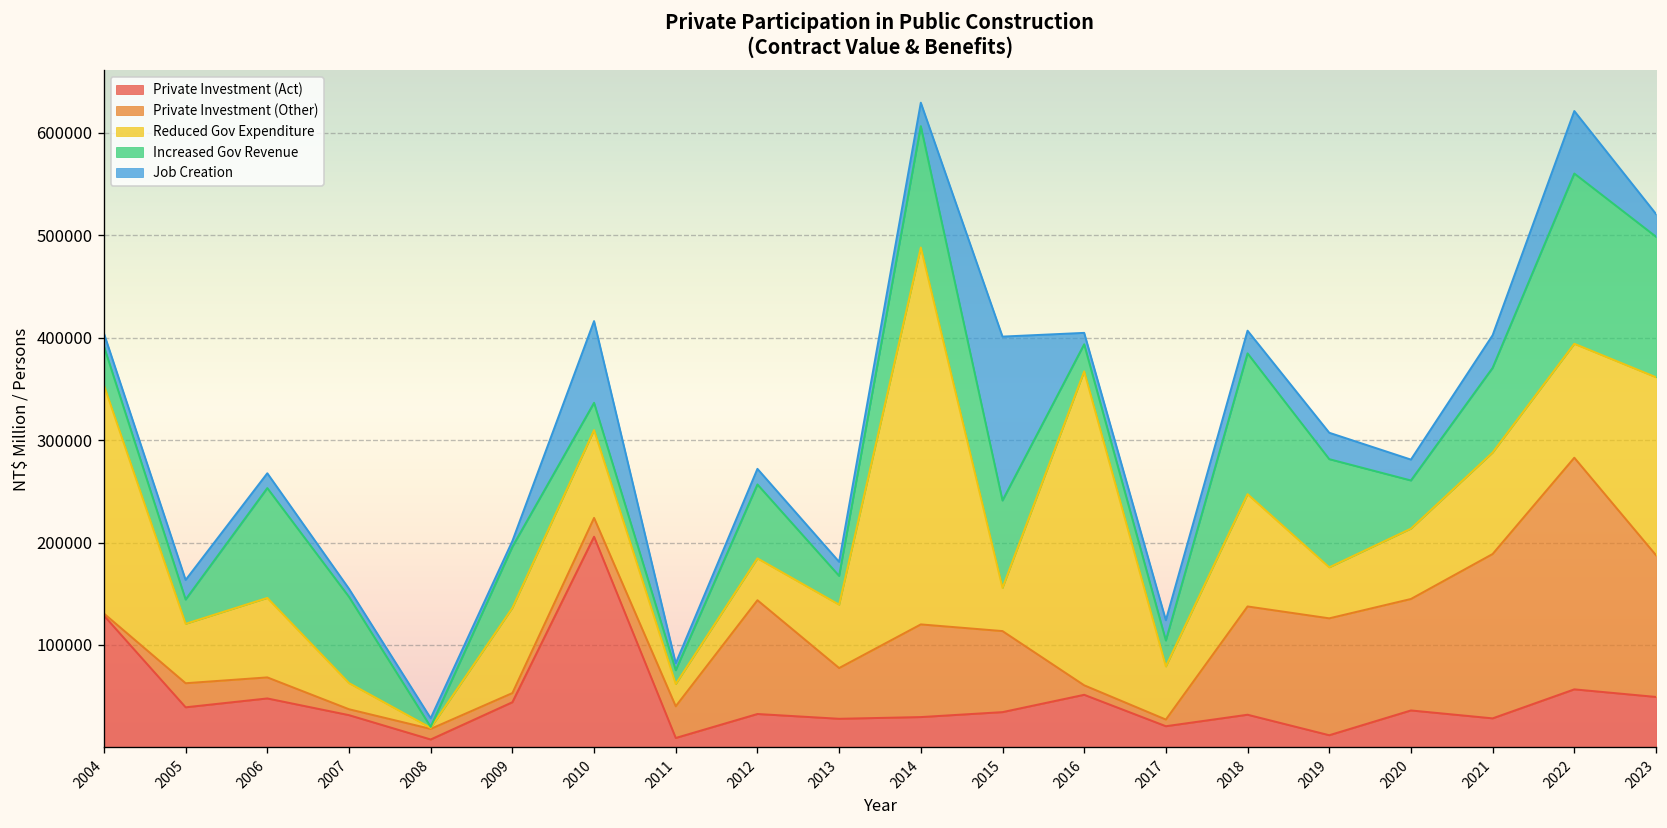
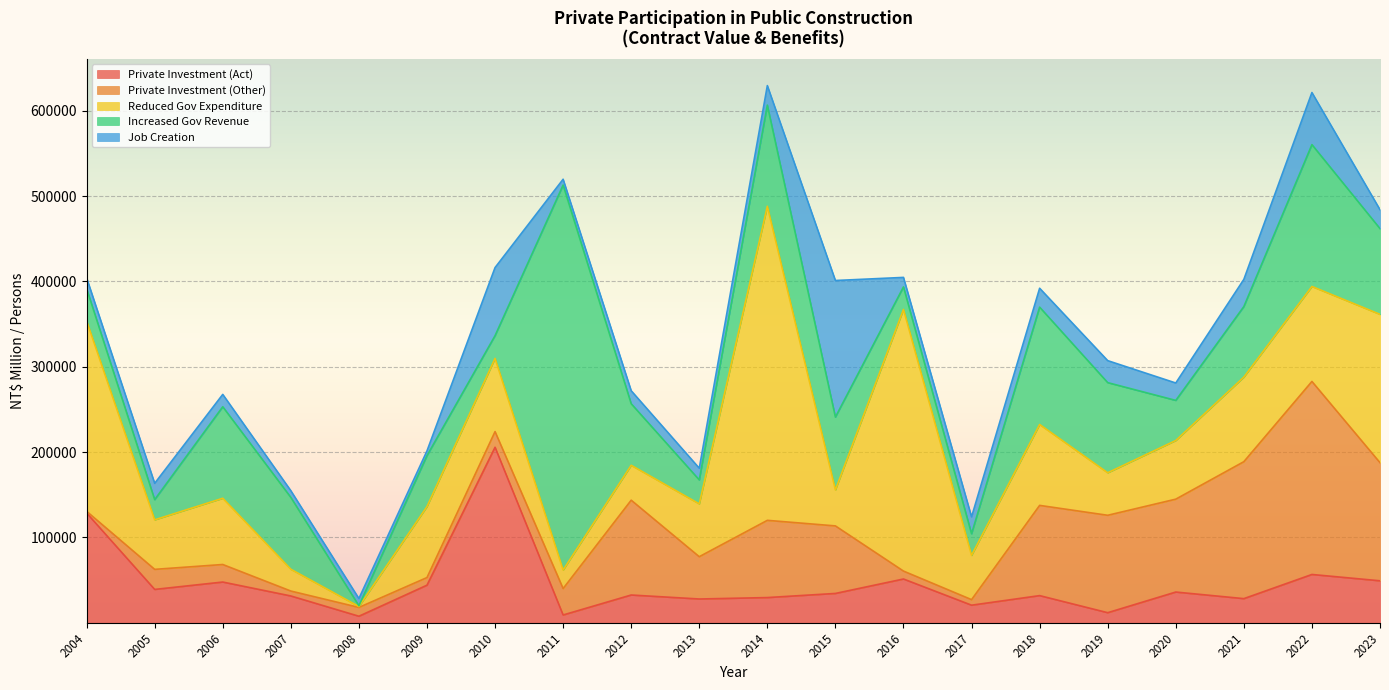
  {
    "Reduced Gov Expenditure": {
      "2004": 220000,
      "2005": 60000,
      "2006": 80000,
      "2007": 30000,
      "2009": 80000,
      "2010": 90000,
      "2011": 20000,
      "2012": 40000,
      "2013": 60000,
      "2014": 370000,
      "2015": 40000,
      "2016": 310000,
      "2017": 50000,
-     "2018": 110000,
+     "2018": 90000,
      "2019": 50000,
      "2020": 70000,
      "2021": 100000,
      "2022": 110000,
      "2023": 170000
    },
    "Increased Gov Revenue": {
      "2004": 40000,
      "2005": 20000,
      "2006": 110000,
      "2007": 80000,
      "2009": 60000,
      "2010": 30000,
-     "2011": 10000,
+     "2011": 450000,
      "2012": 70000,
      "2013": 30000,
      "2014": 120000,
      "2015": 90000,
      "2016": 30000,
      "2017": 30000,
      "2018": 140000,
      "2019": 110000,
      "2020": 50000,
      "2021": 80000,
      "2022": 170000,
-     "2023": 140000
+     "2023": 100000
    },
    "Job Creation": {
      "2004": 10000,
      "2005": 20000,
      "2006": 10000,
      "2007": 10000,
      "2008": 10000,
      "2009": 10000,
      "2010": 80000,
      "2011": 10000,
      "2012": 20000,
      "2013": 10000,
      "2014": 20000,
      "2015": 160000,
      "2016": 10000,
      "2017": 20000,
      "2018": 20000,
      "2019": 30000,
      "2020": 20000,
      "2021": 30000,
      "2022": 60000,
      "2023": 20000
    }
  }
